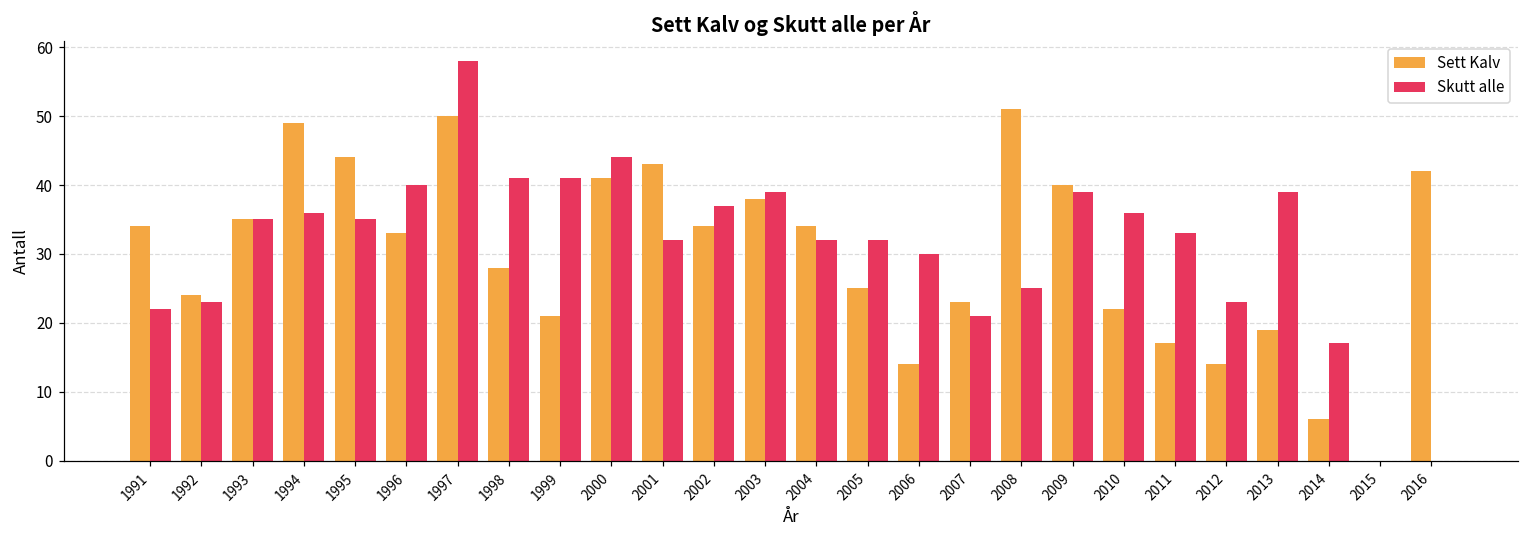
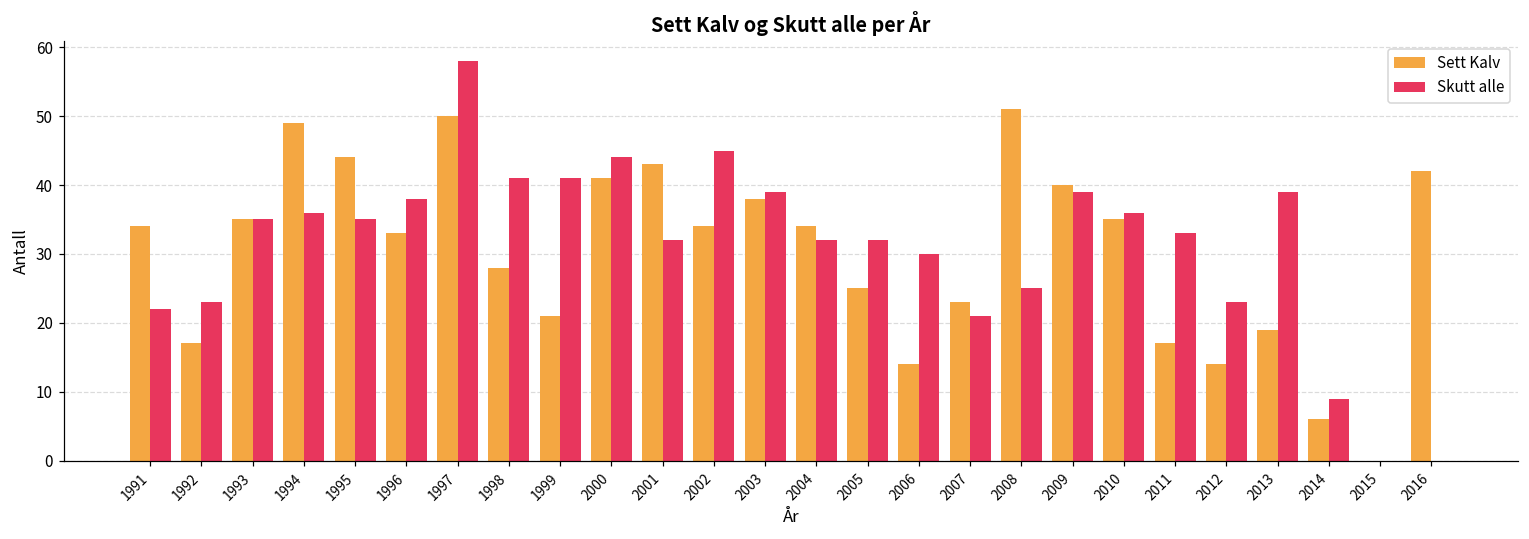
  {
    "Sett Kalv": {
      "1991": 34,
-     "1992": 24,
+     "1992": 17,
      "1993": 35,
      "1994": 49,
      "1995": 44,
      "1996": 33,
      "1997": 50,
      "1998": 28,
      "1999": 21,
      "2000": 41,
      "2001": 43,
      "2002": 34,
      "2003": 38,
      "2004": 34,
      "2005": 25,
      "2006": 14,
      "2007": 23,
      "2008": 51,
      "2009": 40,
-     "2010": 22,
+     "2010": 35,
      "2011": 17,
      "2012": 14,
      "2013": 19,
      "2014": 6,
      "2015": 0,
      "2016": 42
    },
    "Skutt alle": {
      "1991": 22,
      "1992": 23,
      "1993": 35,
      "1994": 36,
      "1995": 35,
-     "1996": 40,
+     "1996": 38,
      "1997": 58,
      "1998": 41,
      "1999": 41,
      "2000": 44,
      "2001": 32,
-     "2002": 37,
+     "2002": 45,
      "2003": 39,
      "2004": 32,
      "2005": 32,
      "2006": 30,
      "2007": 21,
      "2008": 25,
      "2009": 39,
      "2010": 36,
      "2011": 33,
      "2012": 23,
      "2013": 39,
-     "2014": 17,
+     "2014": 9,
      "2015": 0,
      "2016": 0
    }
  }
